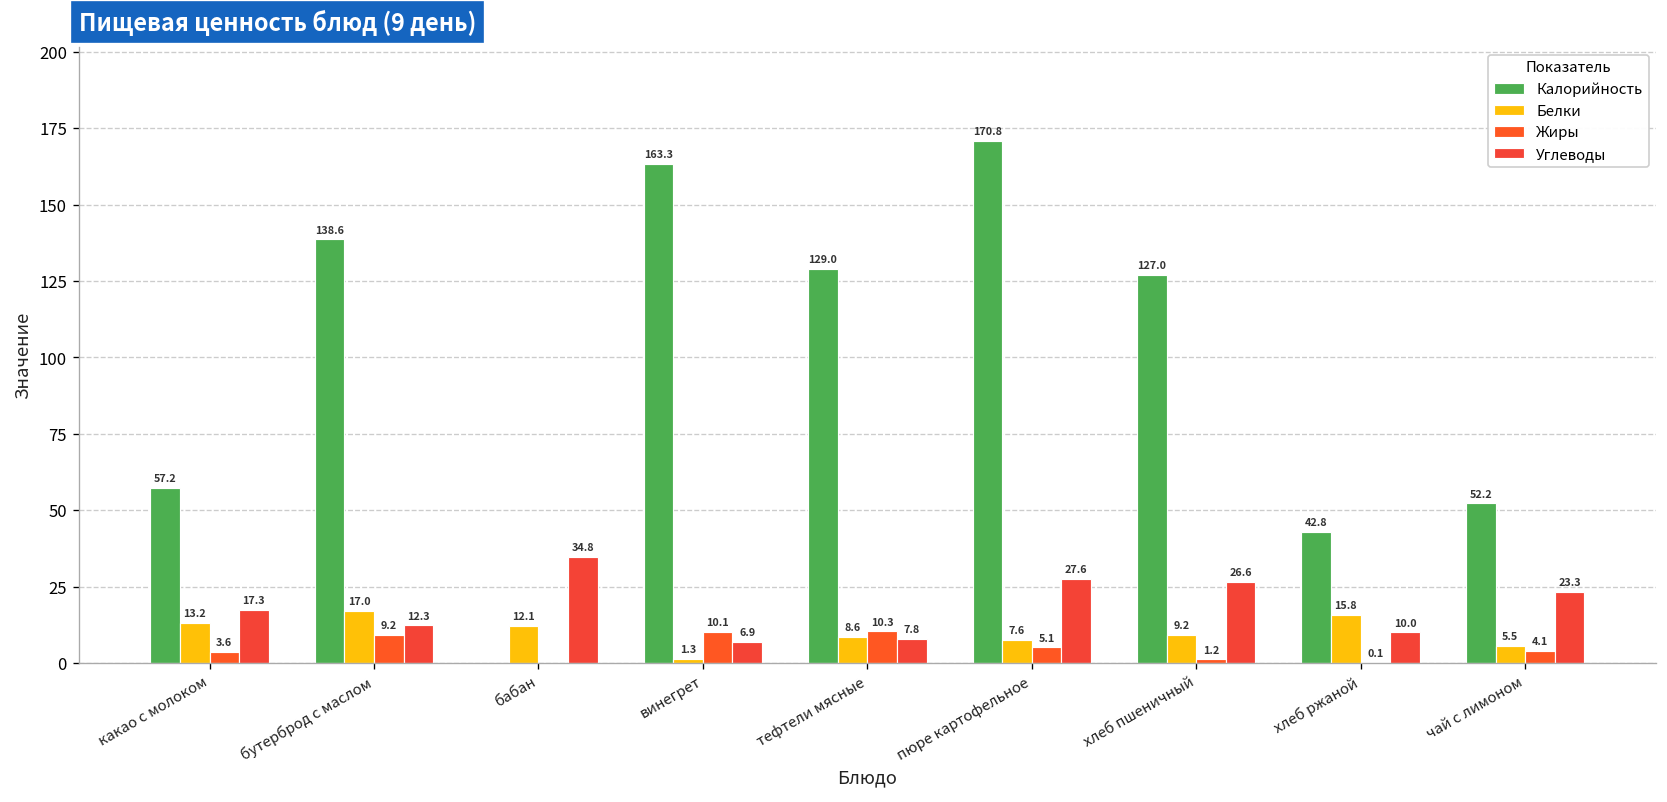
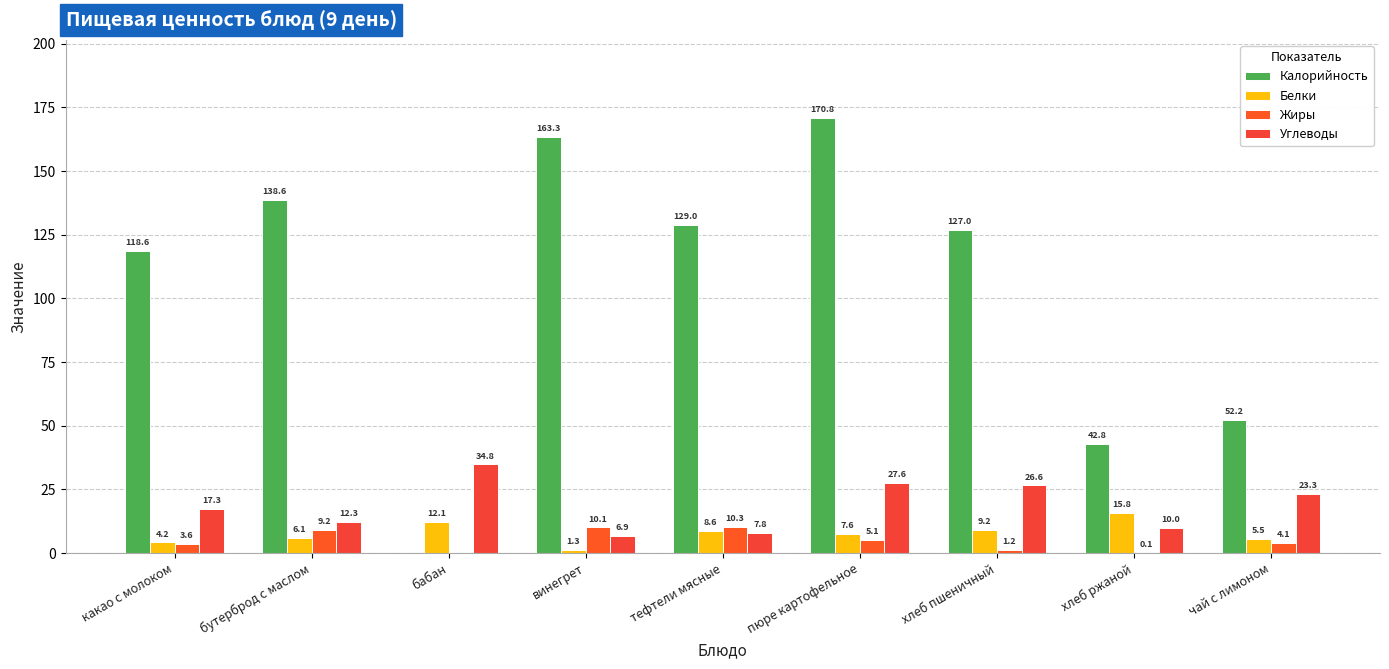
  {
    "Калорийность": {
-     "какао с молоком": 57.2,
+     "какао с молоком": 118.6,
      "бутерброд с маслом": 138.6,
      "винегрет": 163.3,
      "тефтели мясные": 129.0,
      "пюре картофельное": 170.8,
      "хлеб пшеничный": 127.0,
      "хлеб ржаной": 42.8,
      "чай с лимоном": 52.2
    },
    "Белки": {
-     "какао с молоком": 13.2,
-     "бутерброд с маслом": 17.0,
+     "какао с молоком": 4.2,
+     "бутерброд с маслом": 6.1,
      "бабан": 12.1,
      "винегрет": 1.3,
      "тефтели мясные": 8.6,
      "пюре картофельное": 7.6,
      "хлеб пшеничный": 9.2,
      "хлеб ржаной": 15.8,
      "чай с лимоном": 5.5
    }
  }
